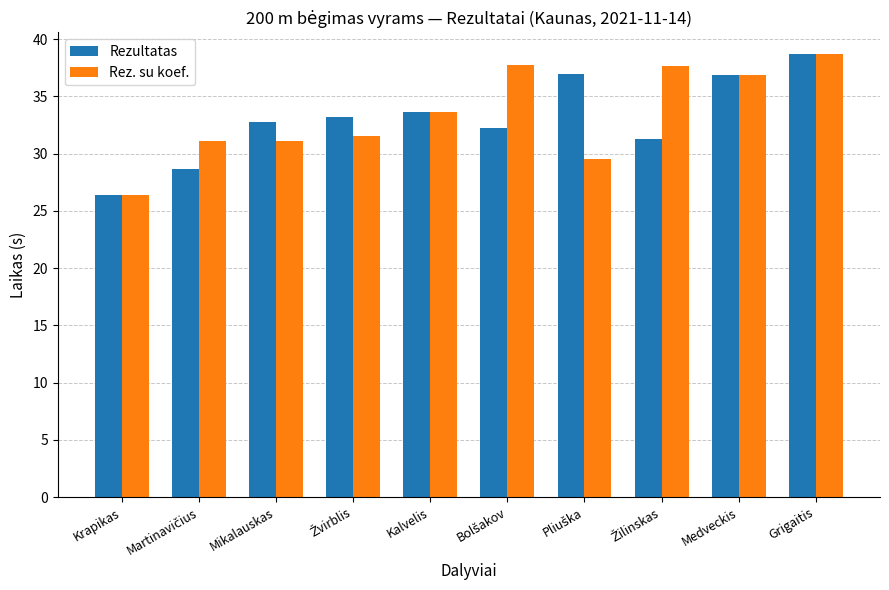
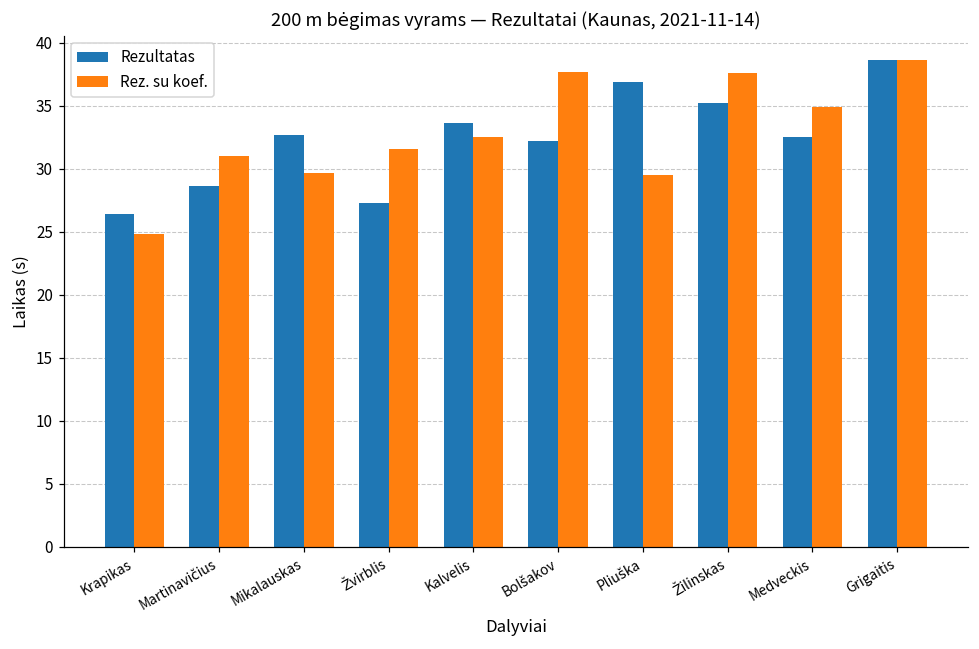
  {
    "Rezultatas": {
      "Krapikas": 26.4,
      "Martinavičius": 28.7,
      "Mikalauskas": 32.7,
-     "Žvirblis": 33.2,
+     "Žvirblis": 27.3,
      "Kalvelis": 33.7,
      "Bolšakov": 32.2,
      "Pliuška": 36.9,
-     "Žilinskas": 31.3,
-     "Medveckis": 36.9,
+     "Žilinskas": 35.2,
+     "Medveckis": 32.5,
      "Grigaitis": 38.7
    },
    "Rez. su koef.": {
-     "Krapikas": 26.4,
+     "Krapikas": 24.8,
      "Martinavičius": 31.1,
-     "Mikalauskas": 31.1,
+     "Mikalauskas": 29.7,
      "Žvirblis": 31.5,
-     "Kalvelis": 33.7,
+     "Kalvelis": 32.5,
      "Bolšakov": 37.7,
      "Pliuška": 29.5,
      "Žilinskas": 37.6,
-     "Medveckis": 36.9,
+     "Medveckis": 34.9,
      "Grigaitis": 38.7
    }
  }
